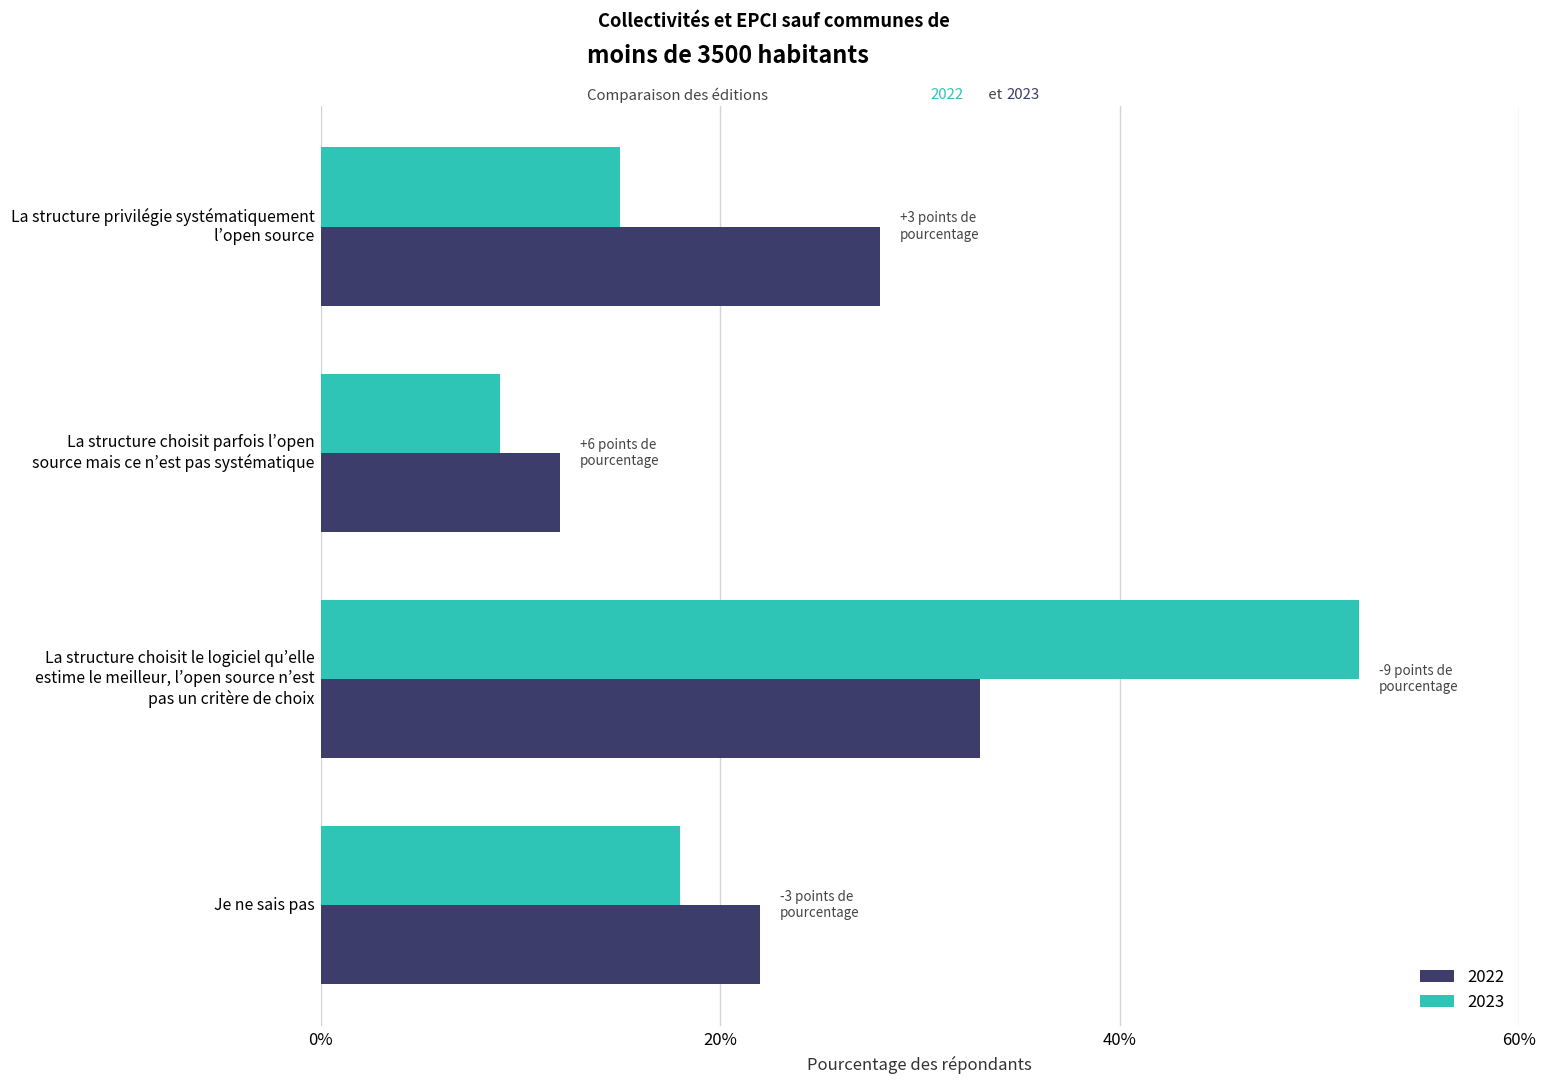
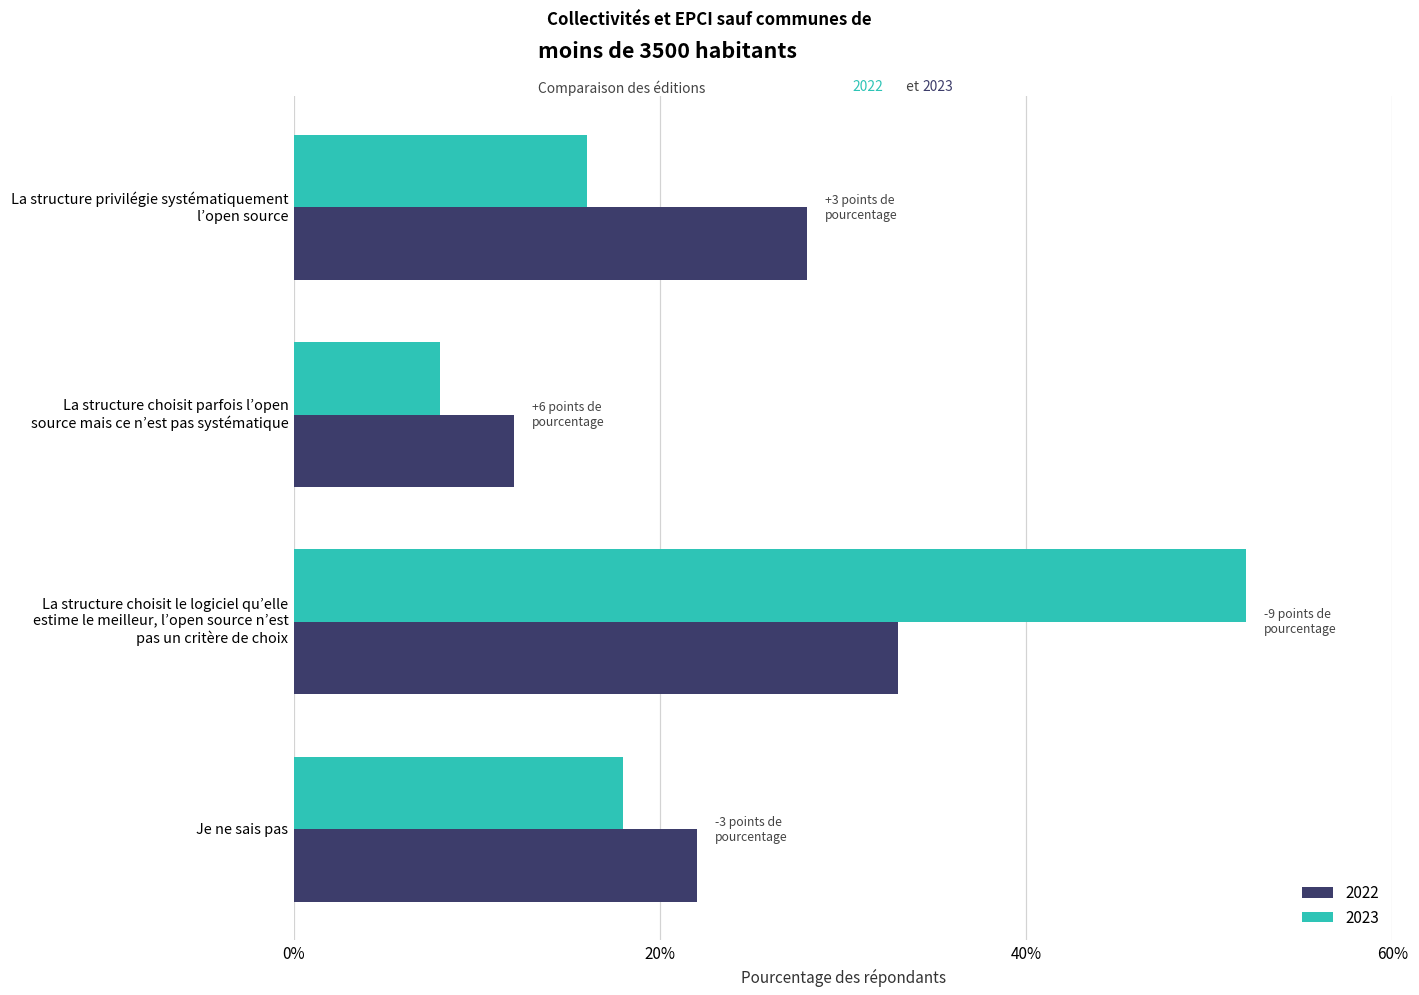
  {
    "2022": {
      "La structure privilégie systématiquement l’open source": "28.0%",
      "La structure choisit parfois l’open source mais ce n’est pas systématique": "12.0%",
      "La structure choisit le logiciel qu’elle estime le meilleur, l’open source n’est pas un critère de choix": "33.0%",
      "Je ne sais pas": "22.0%"
    },
    "2023": {
-     "La structure privilégie systématiquement l’open source": "15.0%",
-     "La structure choisit parfois l’open source mais ce n’est pas systématique": "9.0%",
+     "La structure privilégie systématiquement l’open source": "16.0%",
+     "La structure choisit parfois l’open source mais ce n’est pas systématique": "8.0%",
      "La structure choisit le logiciel qu’elle estime le meilleur, l’open source n’est pas un critère de choix": "52.0%",
      "Je ne sais pas": "18.0%"
    }
  }
